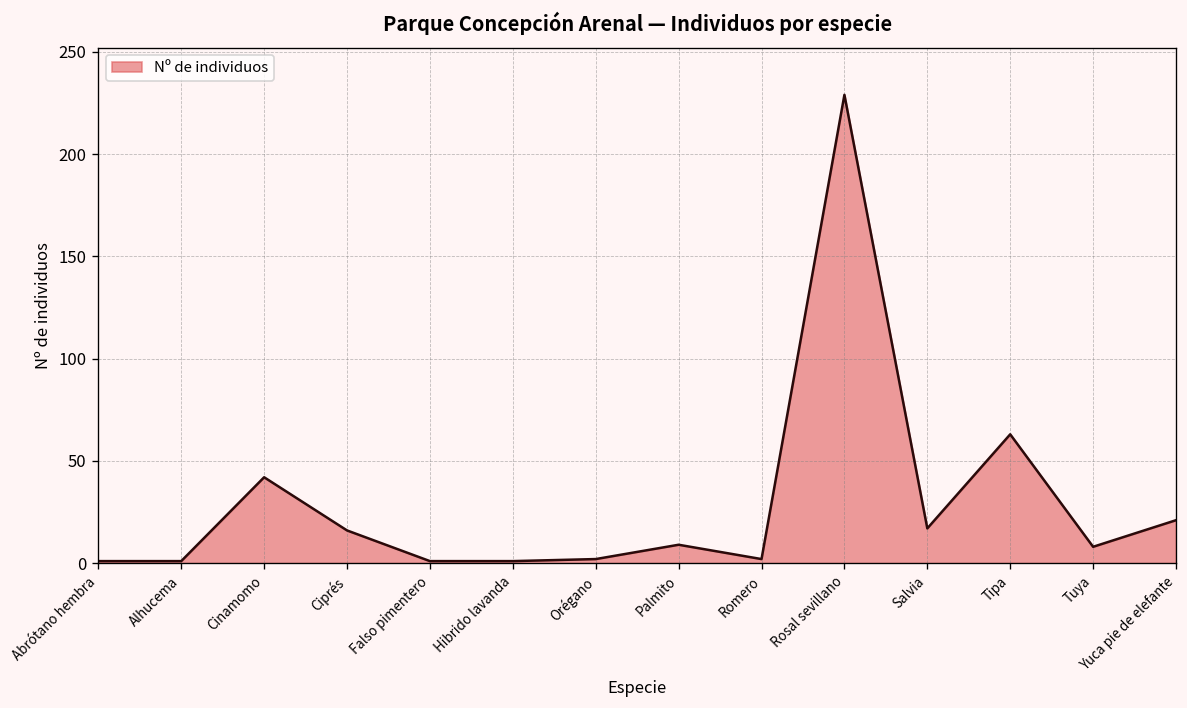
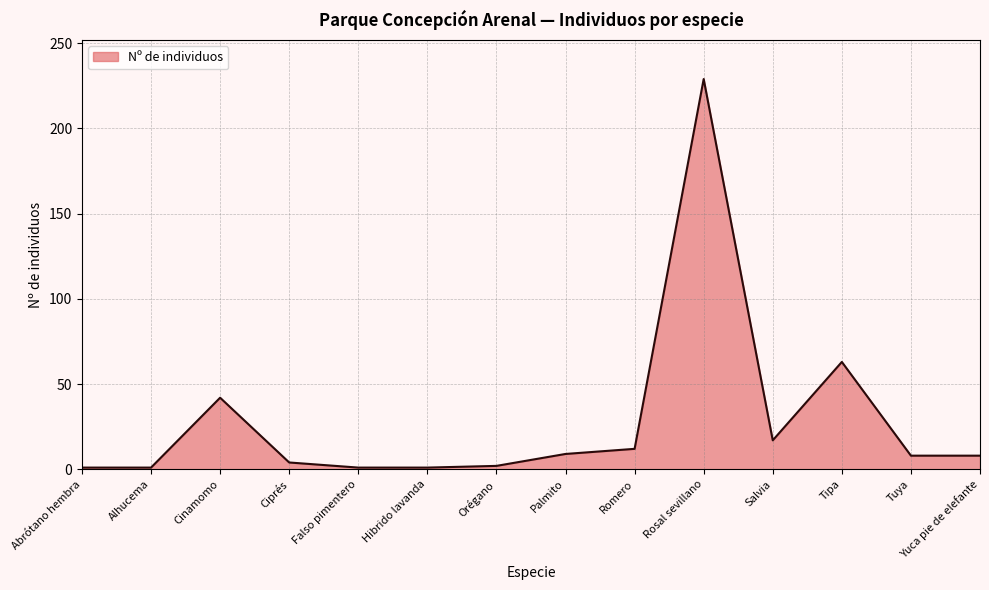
  {
    "Abrótano hembra": 1,
    "Alhucema": 1,
    "Cinamomo": 42,
-   "Ciprés": 16,
+   "Ciprés": 4,
    "Falso pimentero": 1,
    "Hibrido lavanda": 1,
    "Orégano": 2,
    "Palmito": 9,
-   "Romero": 2,
+   "Romero": 12,
    "Rosal sevillano": 229,
    "Salvia": 17,
    "Tipa": 63,
    "Tuya": 8,
-   "Yuca pie de elefante": 21
+   "Yuca pie de elefante": 8
  }
